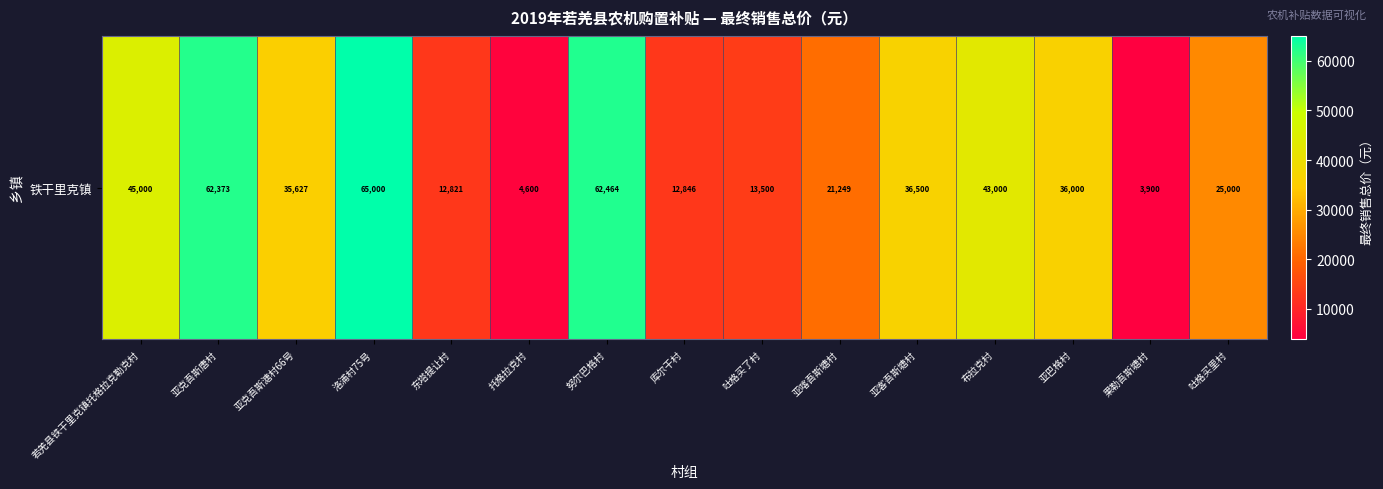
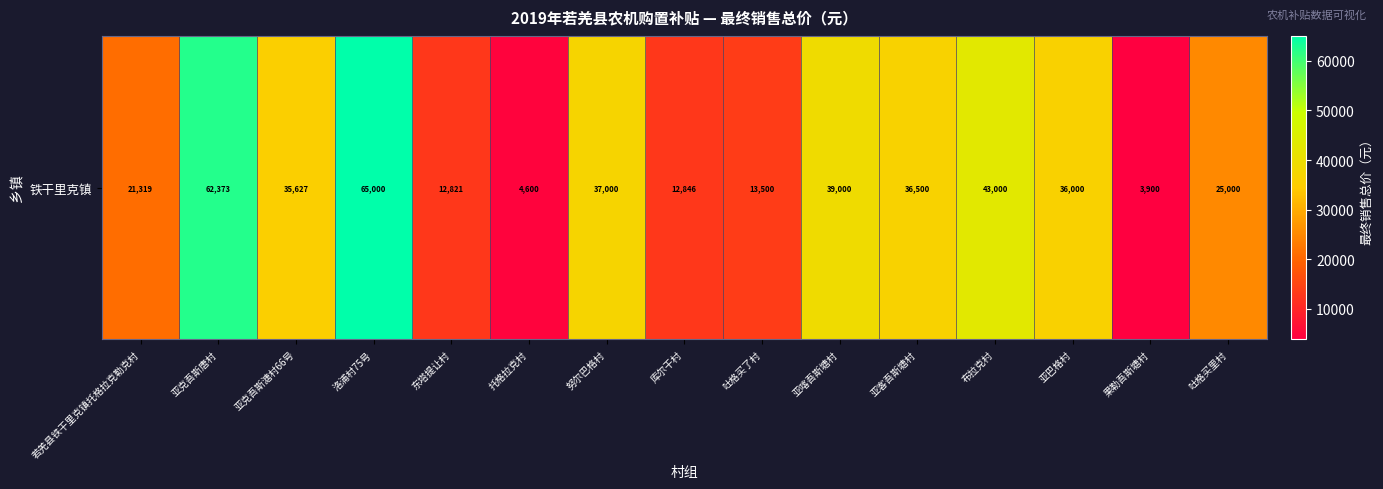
  {
    "铁干里克镇": {
-     "若羌县铁干里克镇托格拉克勒克村": "45,000",
+     "若羌县铁干里克镇托格拉克勒克村": "21,319",
      "亚克吾斯唐村": "62,373",
      "亚克吾斯溏村66号": "35,627",
      "洛浦村75号": "65,000",
      "东塔提让村": "12,821",
      "托格拉克村": "4,600",
-     "努尔巴格村": "62,464",
+     "努尔巴格村": "37,000",
      "库尔干村": "12,846",
      "吐格买了村": "13,500",
-     "亚喀吾斯塘村": "21,249",
+     "亚喀吾斯塘村": "39,000",
      "亚客吾斯塘村": "36,500",
      "布拉克村": "43,000",
      "亚巴格村": "36,000",
      "果勒吾斯塘村": "3,900",
      "吐格买里村": "25,000"
    }
  }
